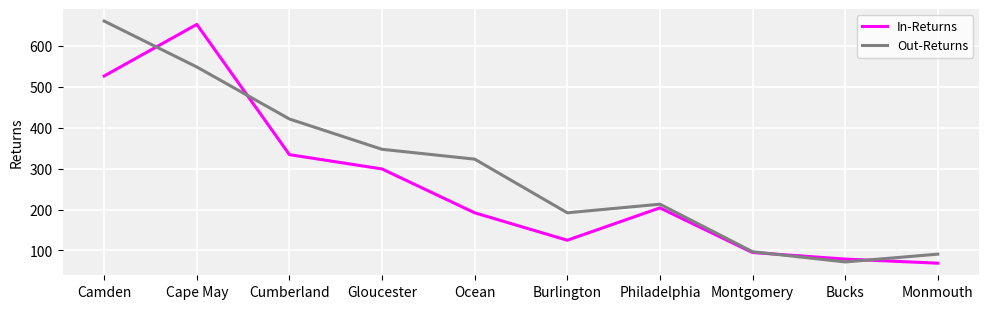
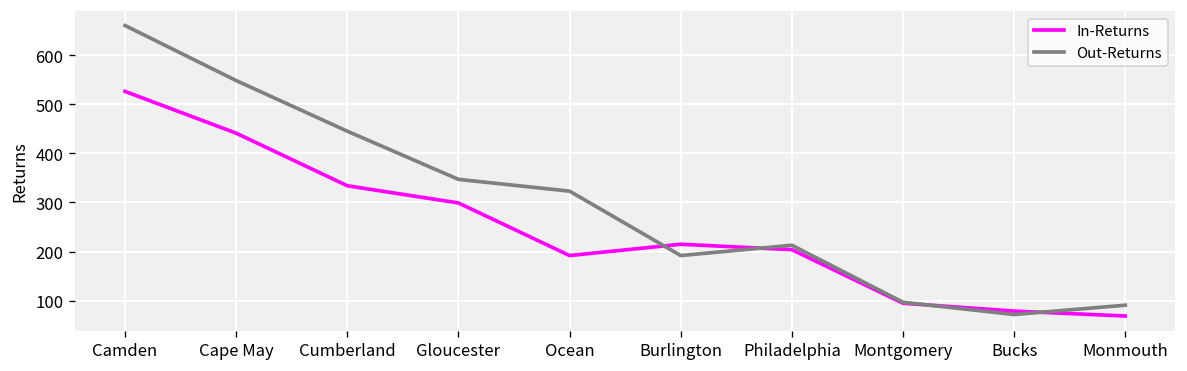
  {
    "In-Returns": {
      "Camden": 530,
-     "Cape May": 650,
+     "Cape May": 440,
      "Cumberland": 330,
      "Gloucester": 300,
      "Ocean": 190,
-     "Burlington": 130,
+     "Burlington": 220,
      "Philadelphia": 200,
      "Bucks": 80,
      "Monmouth": 70
    },
    "Out-Returns": {
      "Camden": 660,
      "Cape May": 550,
-     "Cumberland": 420,
+     "Cumberland": 450,
      "Gloucester": 350,
      "Ocean": 320,
      "Burlington": 190,
      "Philadelphia": 210,
      "Bucks": 70,
      "Monmouth": 90
    }
  }
